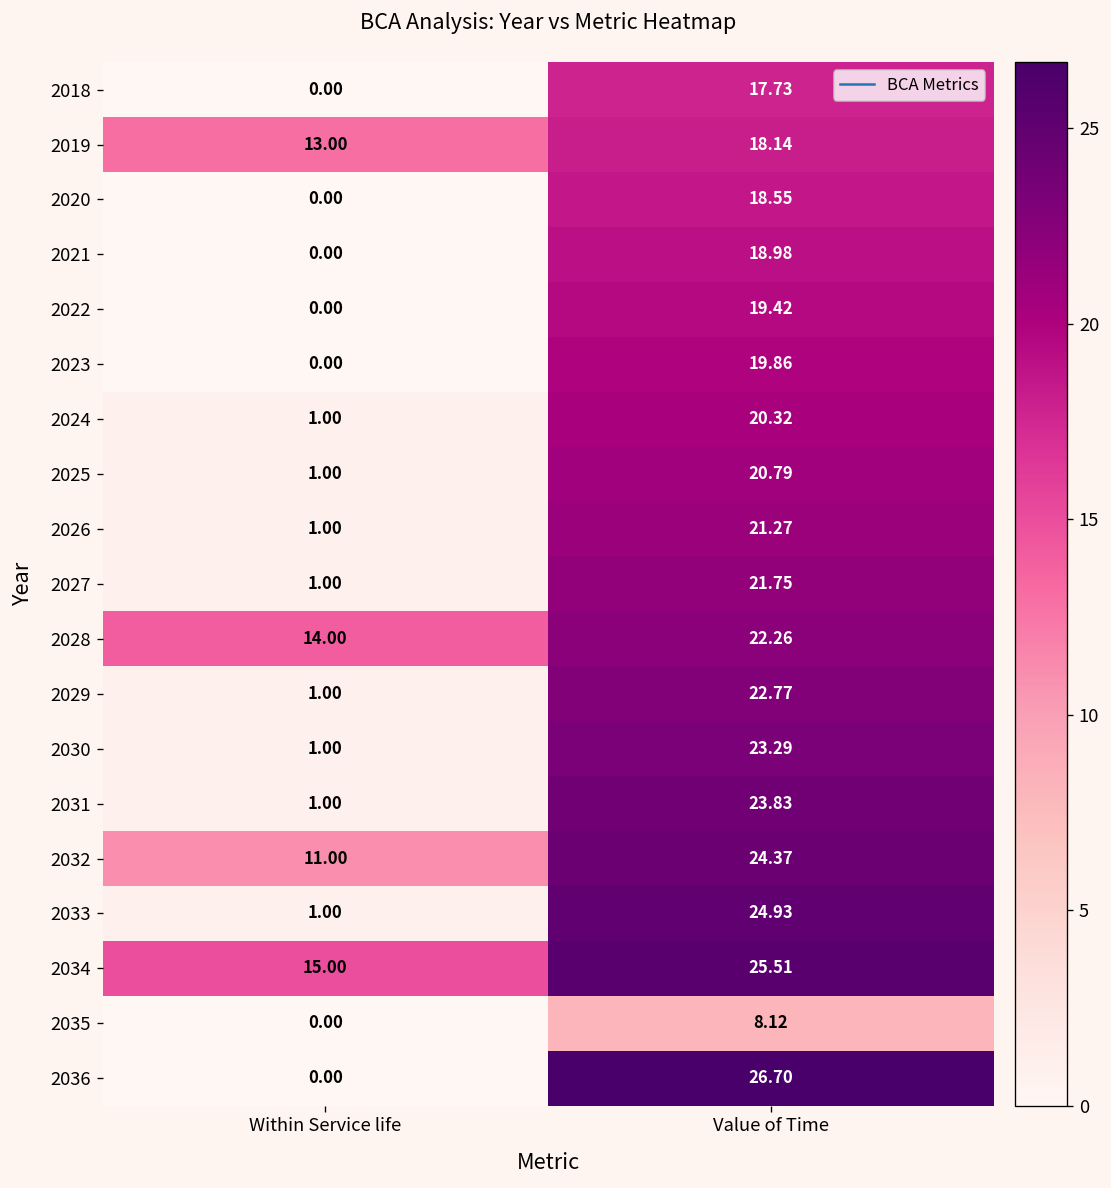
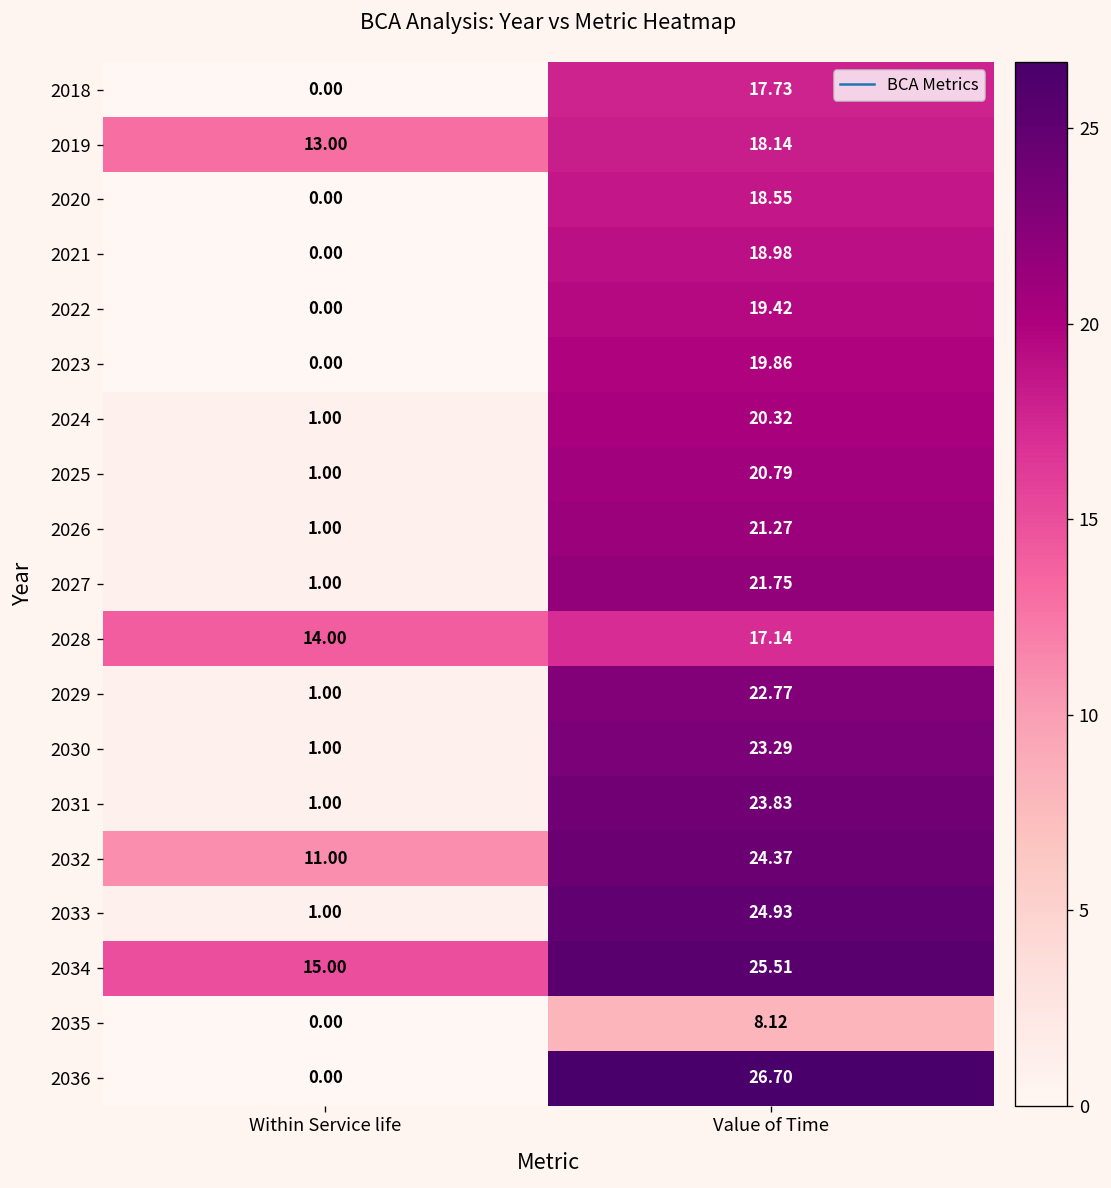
  {
    "2018": {
      "Within Service life": 0.00,
      "Value of Time": 17.73
    },
    "2019": {
      "Within Service life": 13.00,
      "Value of Time": 18.14
    },
    "2020": {
      "Within Service life": 0.00,
      "Value of Time": 18.55
    },
    "2021": {
      "Within Service life": 0.00,
      "Value of Time": 18.98
    },
    "2022": {
      "Within Service life": 0.00,
      "Value of Time": 19.42
    },
    "2023": {
      "Within Service life": 0.00,
      "Value of Time": 19.86
    },
    "2024": {
      "Within Service life": 1.00,
      "Value of Time": 20.32
    },
    "2025": {
      "Within Service life": 1.00,
      "Value of Time": 20.79
    },
    "2026": {
      "Within Service life": 1.00,
      "Value of Time": 21.27
    },
    "2027": {
      "Within Service life": 1.00,
      "Value of Time": 21.75
    },
    "2028": {
      "Within Service life": 14.00,
-     "Value of Time": 22.26
+     "Value of Time": 17.14
    },
    "2029": {
      "Within Service life": 1.00,
      "Value of Time": 22.77
    },
    "2030": {
      "Within Service life": 1.00,
      "Value of Time": 23.29
    },
    "2031": {
      "Within Service life": 1.00,
      "Value of Time": 23.83
    },
    "2032": {
      "Within Service life": 11.00,
      "Value of Time": 24.37
    },
    "2033": {
      "Within Service life": 1.00,
      "Value of Time": 24.93
    },
    "2034": {
      "Within Service life": 15.00,
      "Value of Time": 25.51
    },
    "2035": {
      "Within Service life": 0.00,
      "Value of Time": 8.12
    },
    "2036": {
      "Within Service life": 0.00,
      "Value of Time": 26.70
    }
  }
